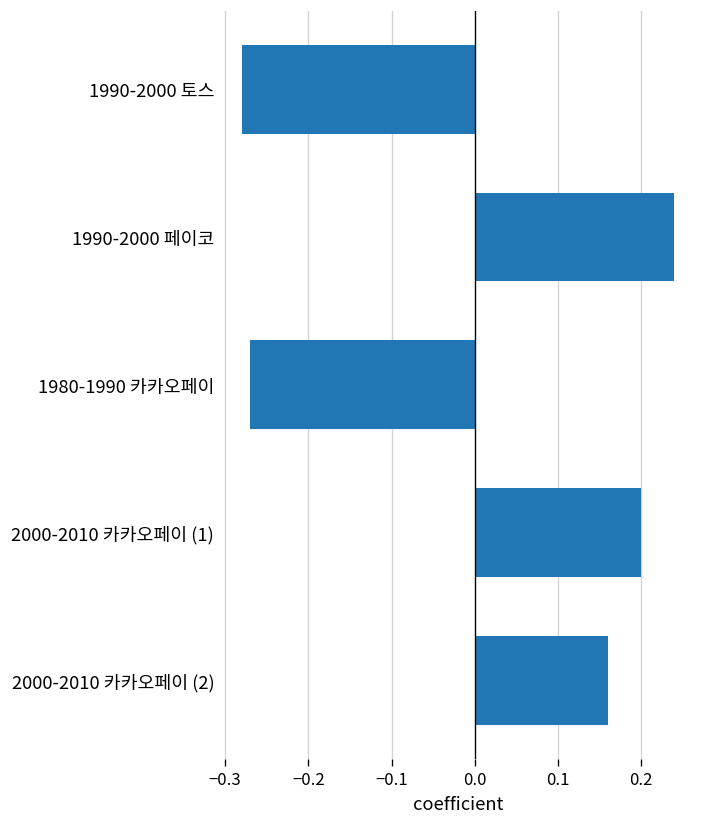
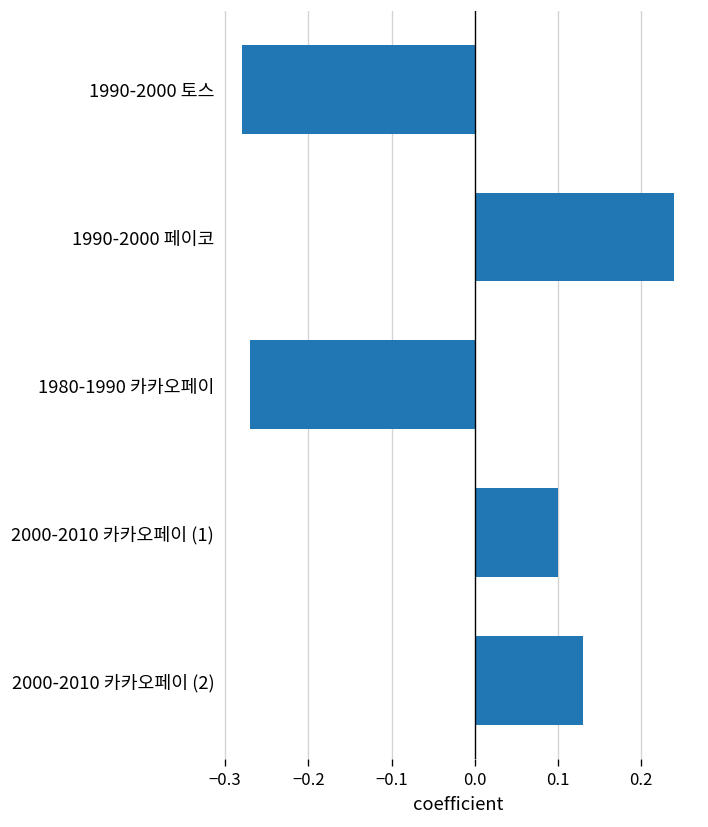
  {
    "1990-2000 토스": -0.28,
    "1990-2000 페이코": 0.24,
    "1980-1990 카카오페이": -0.27,
-   "2000-2010 카카오페이 (1)": 0.2,
-   "2000-2010 카카오페이 (2)": 0.16
+   "2000-2010 카카오페이 (1)": 0.1,
+   "2000-2010 카카오페이 (2)": 0.13
  }
